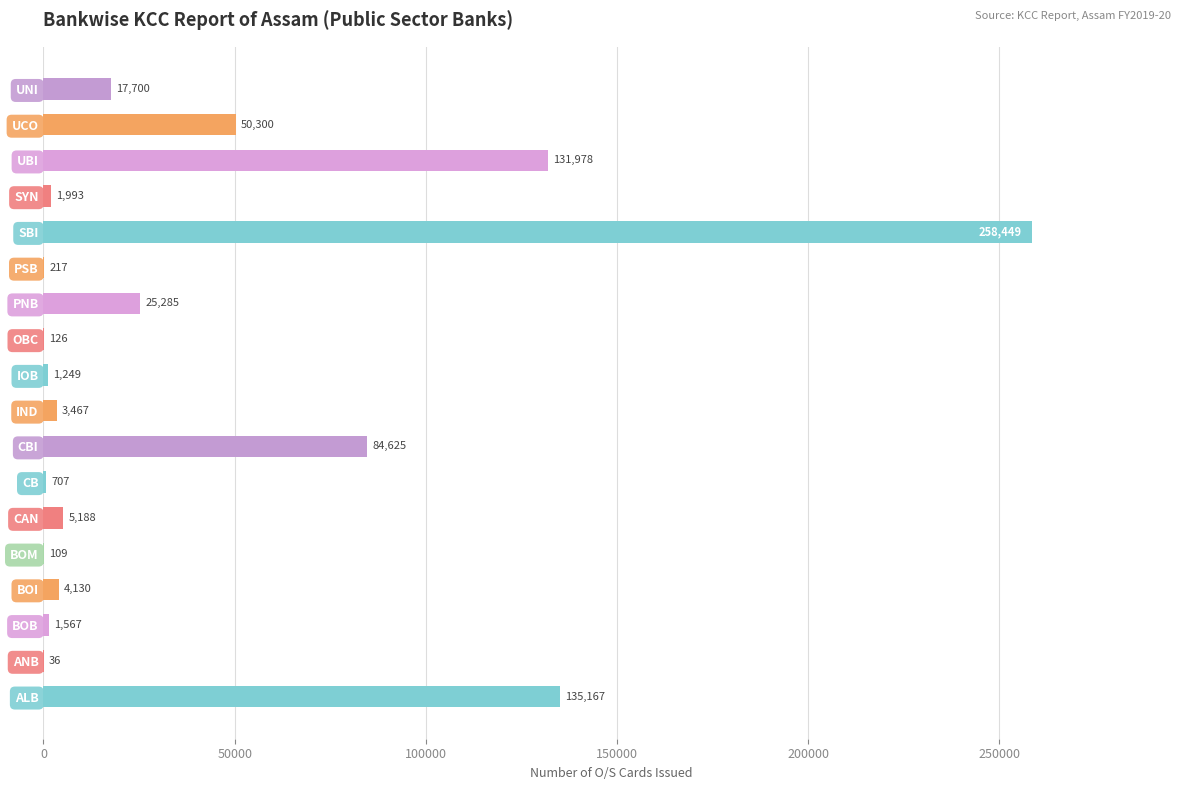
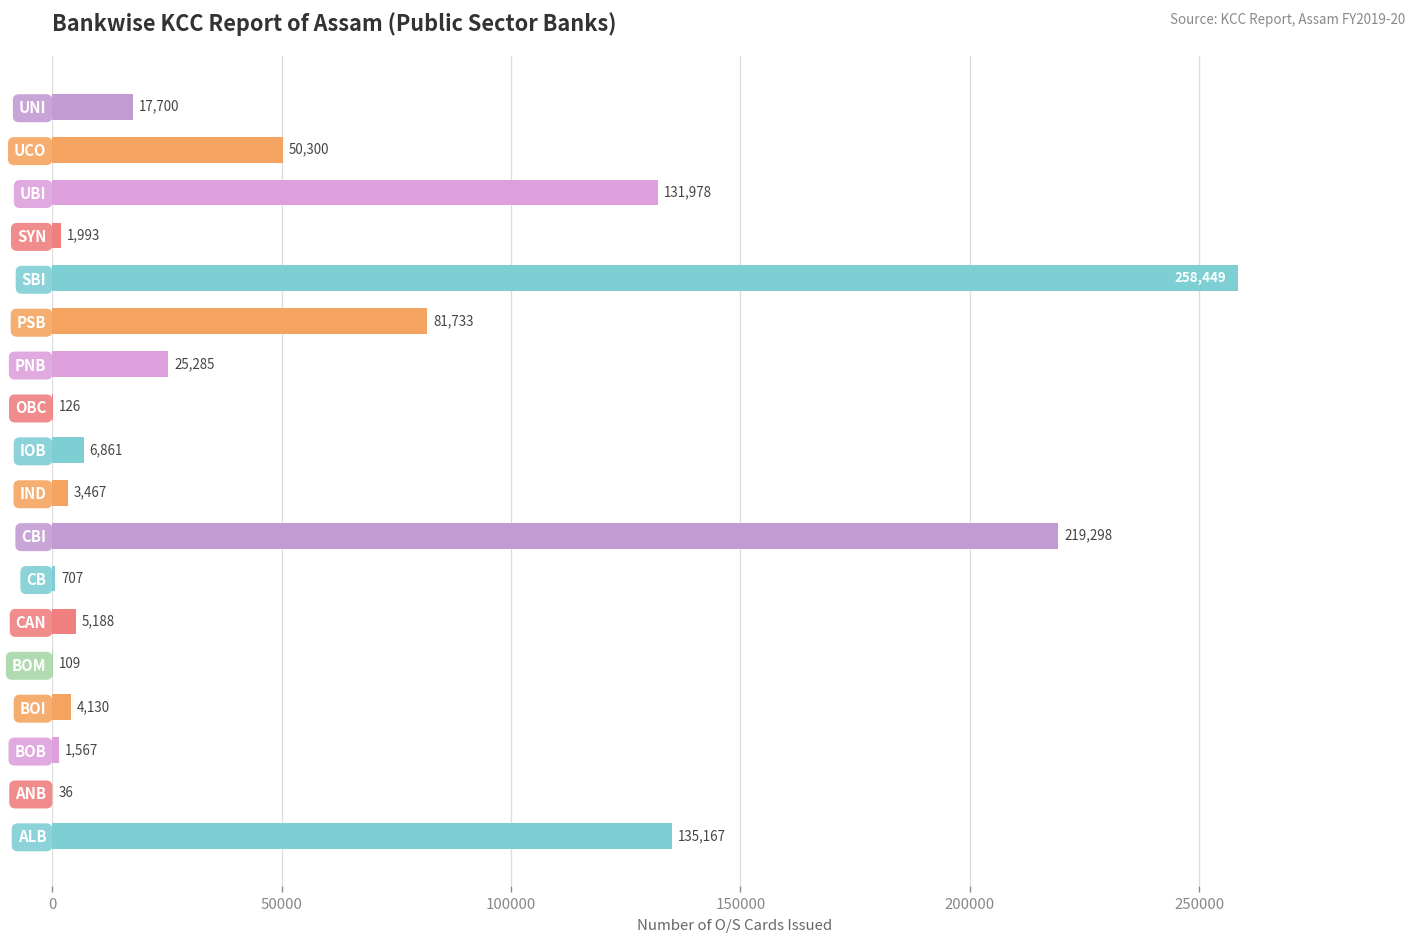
  {
    "UNI": "17,700",
    "UCO": "50,300",
    "UBI": "131,978",
    "SYN": "1,993",
    "SBI": "258,449",
-   "PSB": "217",
+   "PSB": "81,733",
    "PNB": "25,285",
    "OBC": "126",
-   "IOB": "1,249",
+   "IOB": "6,861",
    "IND": "3,467",
-   "CBI": "84,625",
+   "CBI": "219,298",
    "CB": "707",
    "CAN": "5,188",
    "BOM": "109",
    "BOI": "4,130",
    "BOB": "1,567",
    "ANB": "36",
    "ALB": "135,167"
  }
